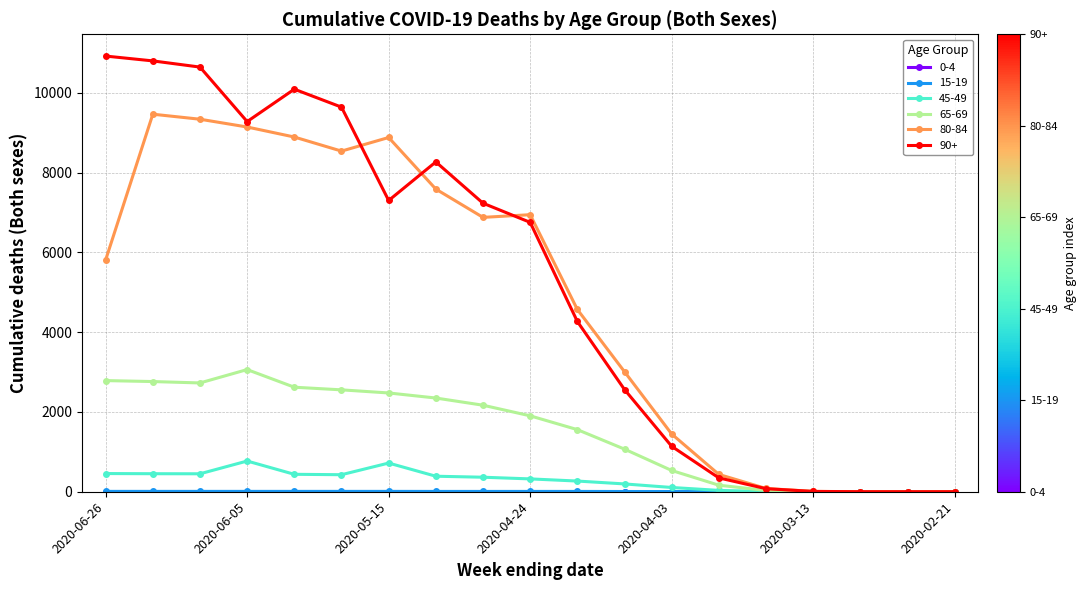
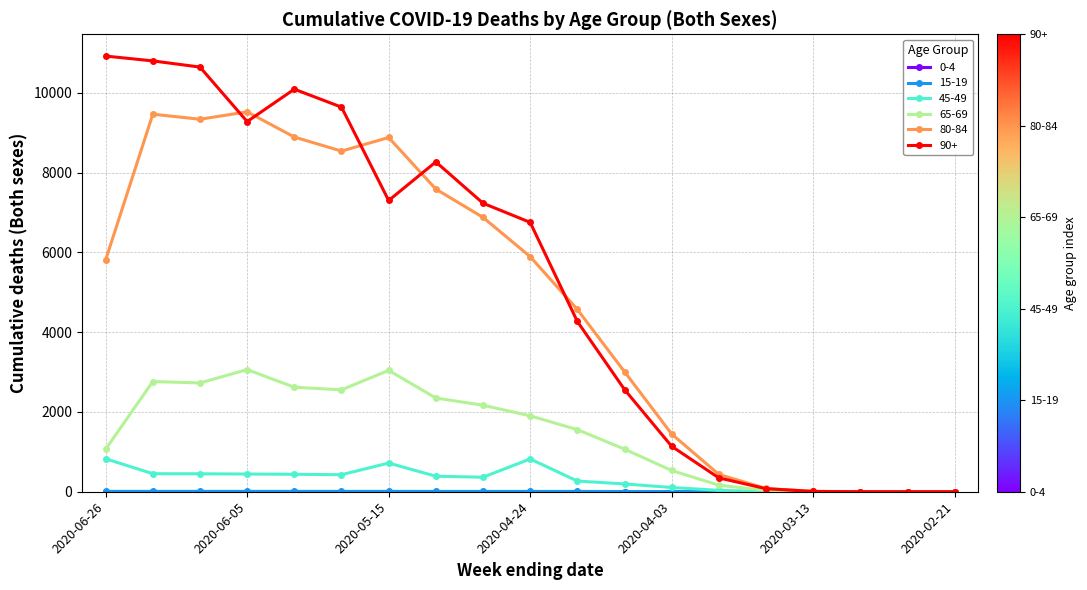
  {
    "45-49": {
-     "2020-06-26": 500,
-     "2020-06-05": 800,
+     "2020-06-26": 800,
+     "2020-06-05": 400,
      "2020-05-15": 700,
-     "2020-04-24": 300,
+     "2020-04-24": 800,
      "2020-04-03": 100
    },
    "65-69": {
-     "2020-06-26": 2800,
+     "2020-06-26": 1100,
      "2020-06-05": 3100,
-     "2020-05-15": 2500,
+     "2020-05-15": 3000,
      "2020-04-24": 1900,
      "2020-04-03": 500
    },
    "80-84": {
      "2020-06-26": 5800,
-     "2020-06-05": 9100,
+     "2020-06-05": 9500,
      "2020-05-15": 8900,
-     "2020-04-24": 6900,
+     "2020-04-24": 5900,
      "2020-04-03": 1400
    },
    "90+": {
      "2020-06-26": 10900,
      "2020-06-05": 9300,
      "2020-05-15": 7300,
      "2020-04-24": 6800,
      "2020-04-03": 1100
    }
  }
